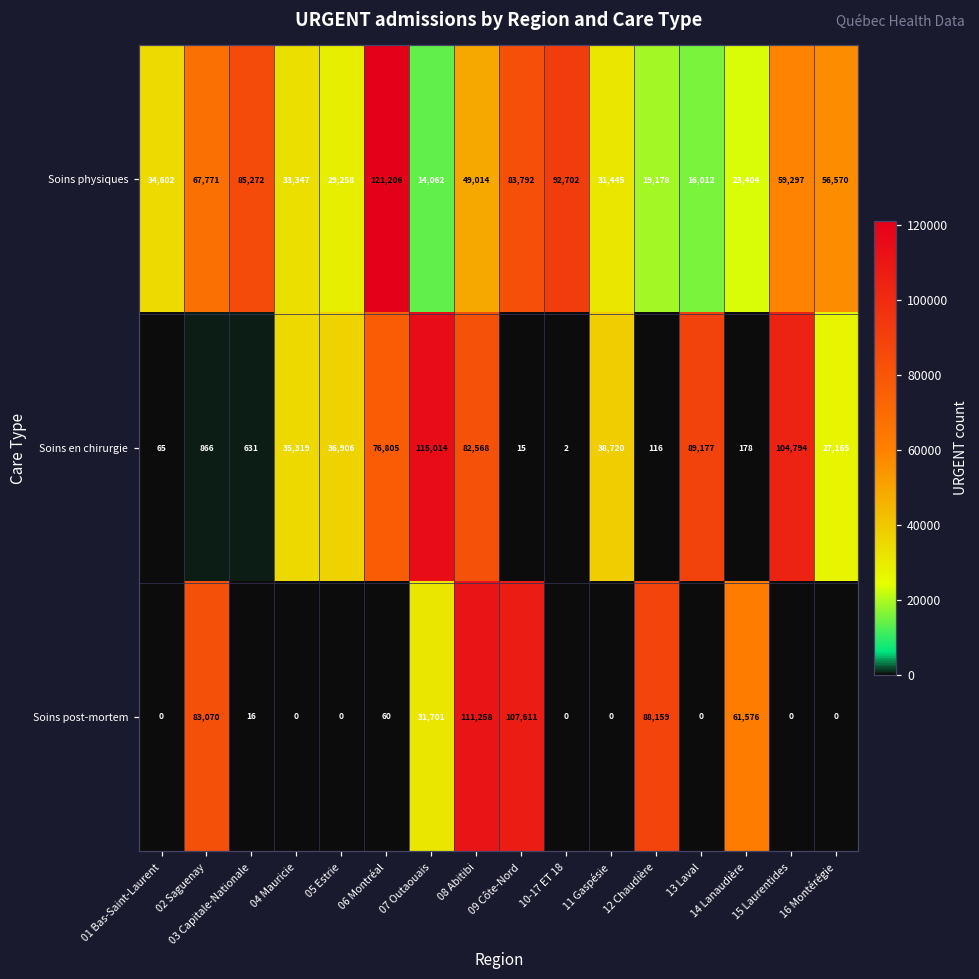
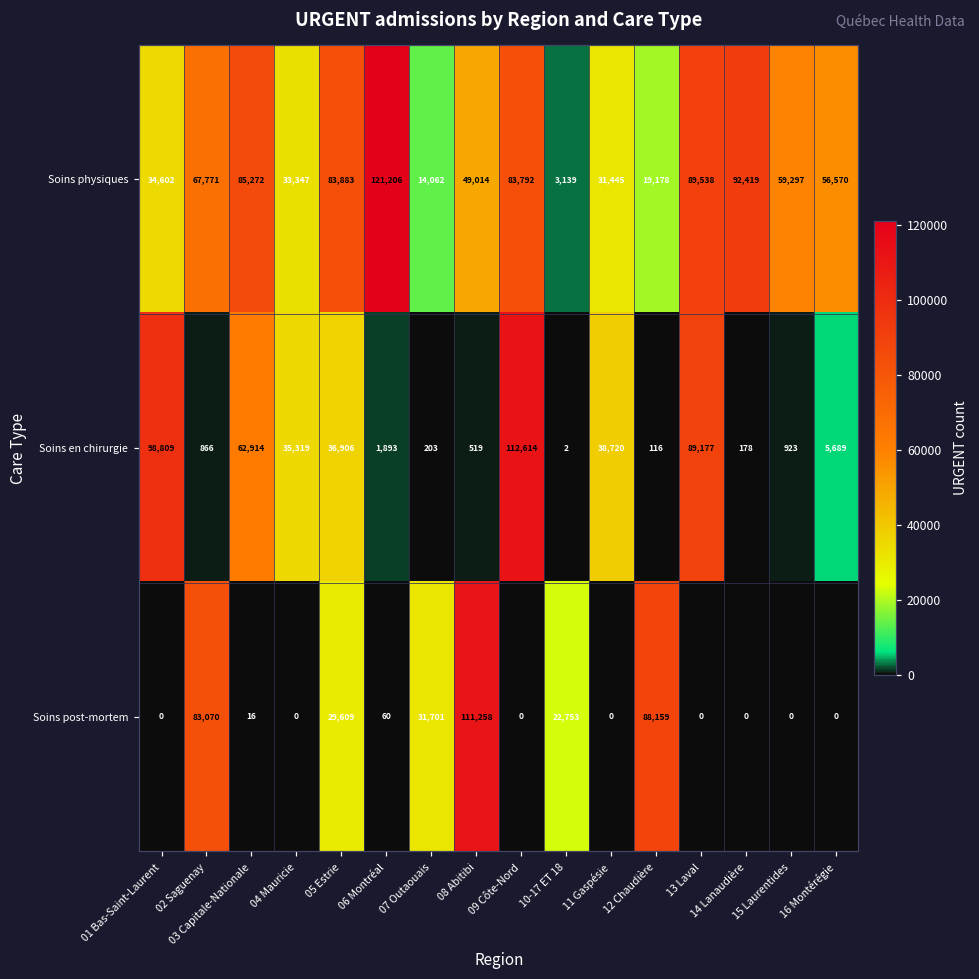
  {
    "Soins physiques": {
      "01 Bas-Saint-Laurent": "34,602",
      "02 Saguenay": "67,771",
      "03 Capitale-Nationale": "85,272",
      "04 Mauricie": "33,347",
-     "05 Estrie": "29,258",
+     "05 Estrie": "83,883",
      "06 Montréal": "121,206",
      "07 Outaouais": "14,062",
      "08 Abitibi": "49,014",
      "09 Côte-Nord": "83,792",
-     "10-17 ET 18": "92,702",
+     "10-17 ET 18": "3,139",
      "11 Gaspésie": "31,445",
      "12 Chaudière": "19,178",
-     "13 Laval": "16,012",
-     "14 Lanaudière": "23,404",
+     "13 Laval": "89,538",
+     "14 Lanaudière": "92,419",
      "15 Laurentides": "59,297",
      "16 Montérégie": "56,570"
    },
    "Soins en chirurgie": {
-     "01 Bas-Saint-Laurent": "65",
+     "01 Bas-Saint-Laurent": "98,809",
      "02 Saguenay": "866",
-     "03 Capitale-Nationale": "631",
+     "03 Capitale-Nationale": "62,914",
      "04 Mauricie": "35,319",
      "05 Estrie": "36,906",
-     "06 Montréal": "76,805",
-     "07 Outaouais": "115,014",
-     "08 Abitibi": "82,568",
-     "09 Côte-Nord": "15",
+     "06 Montréal": "1,893",
+     "07 Outaouais": "203",
+     "08 Abitibi": "519",
+     "09 Côte-Nord": "112,614",
      "10-17 ET 18": "2",
      "11 Gaspésie": "38,720",
      "12 Chaudière": "116",
      "13 Laval": "89,177",
      "14 Lanaudière": "178",
-     "15 Laurentides": "104,794",
-     "16 Montérégie": "27,165"
+     "15 Laurentides": "923",
+     "16 Montérégie": "5,689"
    },
    "Soins post-mortem": {
      "01 Bas-Saint-Laurent": "0",
      "02 Saguenay": "83,070",
      "03 Capitale-Nationale": "16",
      "04 Mauricie": "0",
-     "05 Estrie": "0",
+     "05 Estrie": "29,609",
      "06 Montréal": "60",
      "07 Outaouais": "31,701",
      "08 Abitibi": "111,258",
-     "09 Côte-Nord": "107,611",
-     "10-17 ET 18": "0",
+     "09 Côte-Nord": "0",
+     "10-17 ET 18": "22,753",
      "11 Gaspésie": "0",
      "12 Chaudière": "88,159",
      "13 Laval": "0",
-     "14 Lanaudière": "61,576",
+     "14 Lanaudière": "0",
      "15 Laurentides": "0",
      "16 Montérégie": "0"
    }
  }
